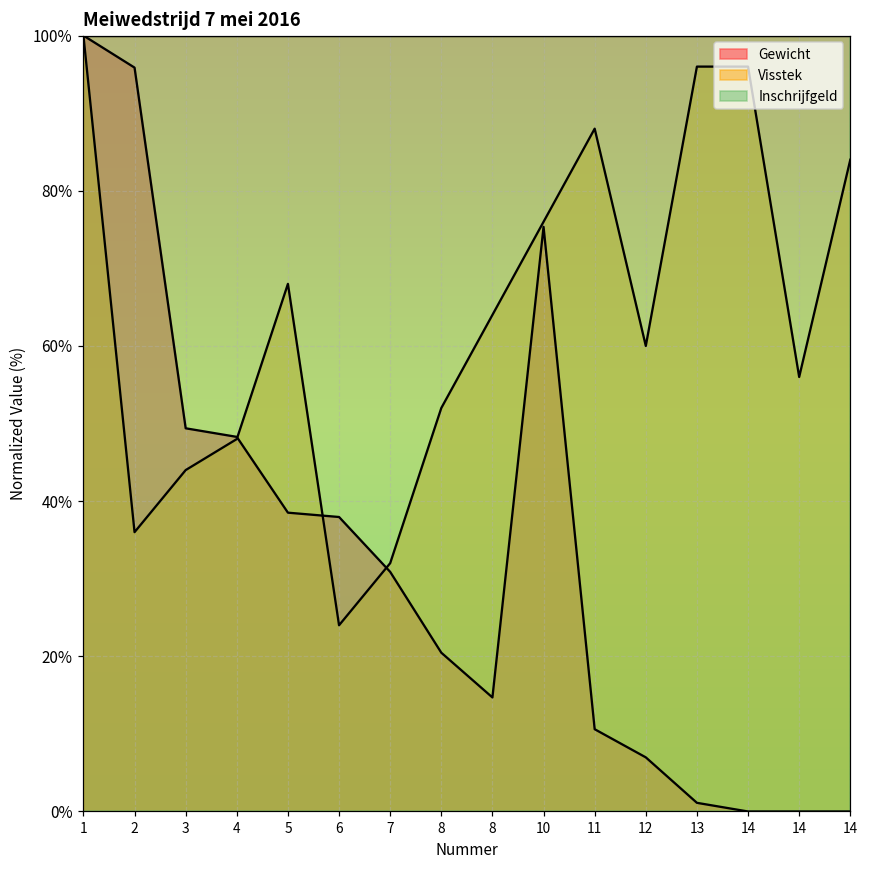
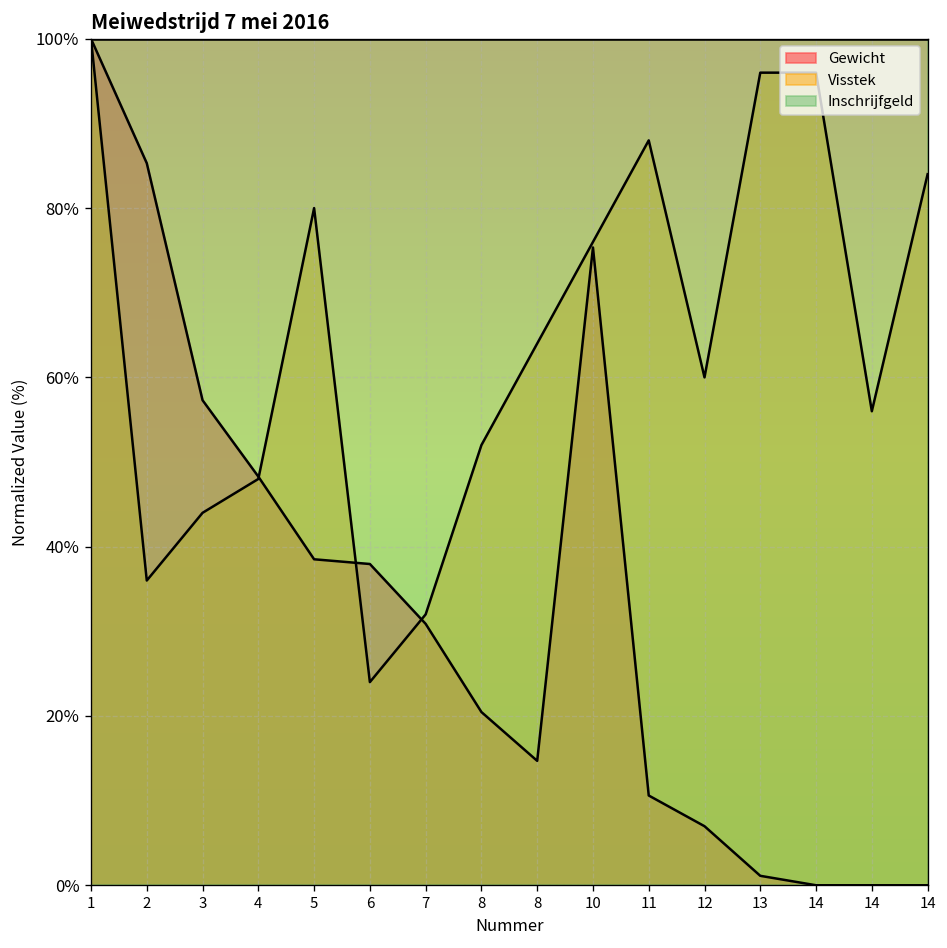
  {
    "Gewicht": {
-     "2": "96%",
-     "3": "49%",
+     "2": "85%",
+     "3": "57%",
      "5": "39%",
      "6": "38%",
      "7": "31%",
      "10": "75%",
      "11": "11%",
      "12": "7%",
      "13": "1%"
    },
    "Visstek": {
      "2": "36%",
      "3": "44%",
-     "5": "68%",
+     "5": "80%",
      "6": "24%",
      "7": "32%",
      "10": "76%",
      "11": "88%",
      "12": "60%",
      "13": "96%"
    },
    "Inschrijfgeld": {
      "2": "100%",
      "3": "100%",
      "4": "100%",
      "5": "100%",
      "6": "100%",
      "7": "100%",
      "10": "100%",
      "11": "100%",
      "12": "100%",
      "13": "100%"
    }
  }
